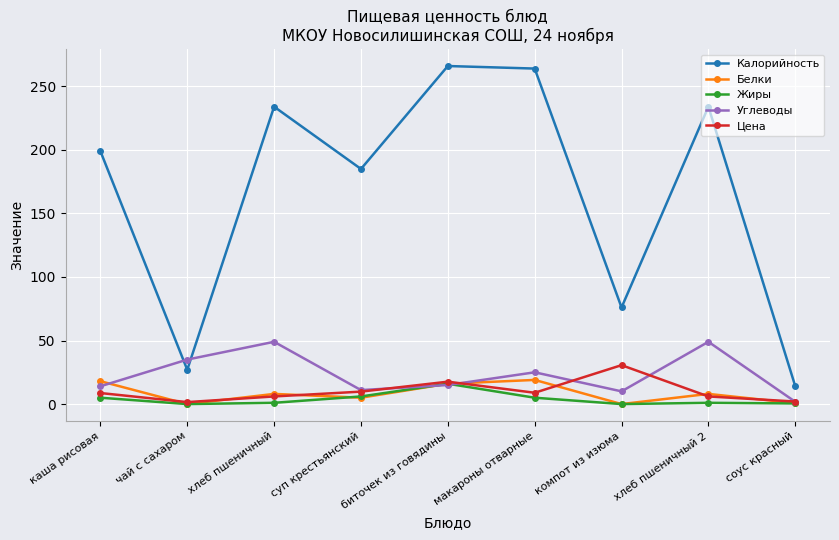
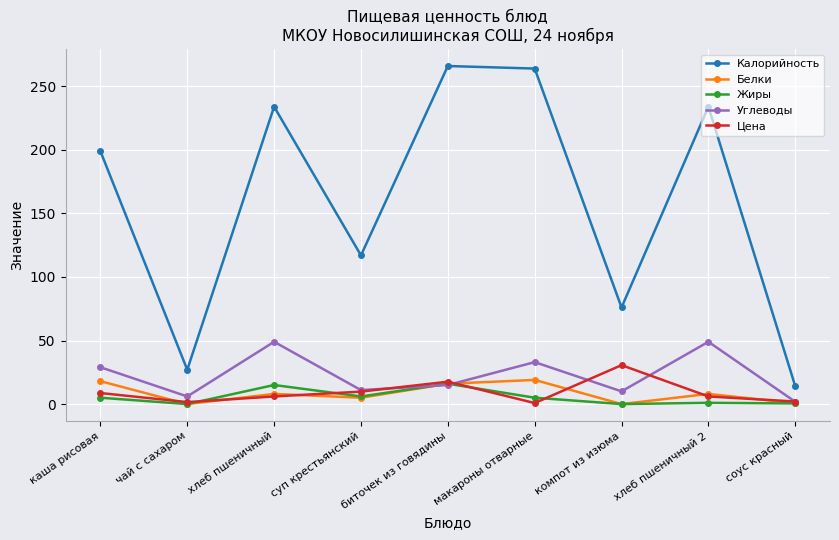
  {
    "Калорийность": {
      "каша рисовая": 199,
      "чай с сахаром": 27,
      "хлеб пшеничный": 234,
-     "суп крестьянский": 185,
+     "суп крестьянский": 117,
      "биточек из говядины": 266,
      "макароны отварные": 264,
      "компот из изюма": 76,
      "соус красный": 14
    },
    "Белки": {
      "каша рисовая": 18,
      "макароны отварные": 19
    },
    "Жиры": {
      "каша рисовая": 5,
-     "хлеб пшеничный": 1,
+     "хлеб пшеничный": 15,
      "макароны отварные": 5,
      "хлеб пшеничный 2": 1
    },
    "Углеводы": {
-     "каша рисовая": 14,
-     "чай с сахаром": 35,
+     "каша рисовая": 29,
+     "чай с сахаром": 6,
      "хлеб пшеничный": 49,
-     "макароны отварные": 25,
+     "макароны отварные": 33,
      "компот из изюма": 10,
      "хлеб пшеничный 2": 49
    },
    "Цена": {
      "каша рисовая": 9,
-     "макароны отварные": 9,
+     "макароны отварные": 1,
      "компот из изюма": 31
    }
  }
